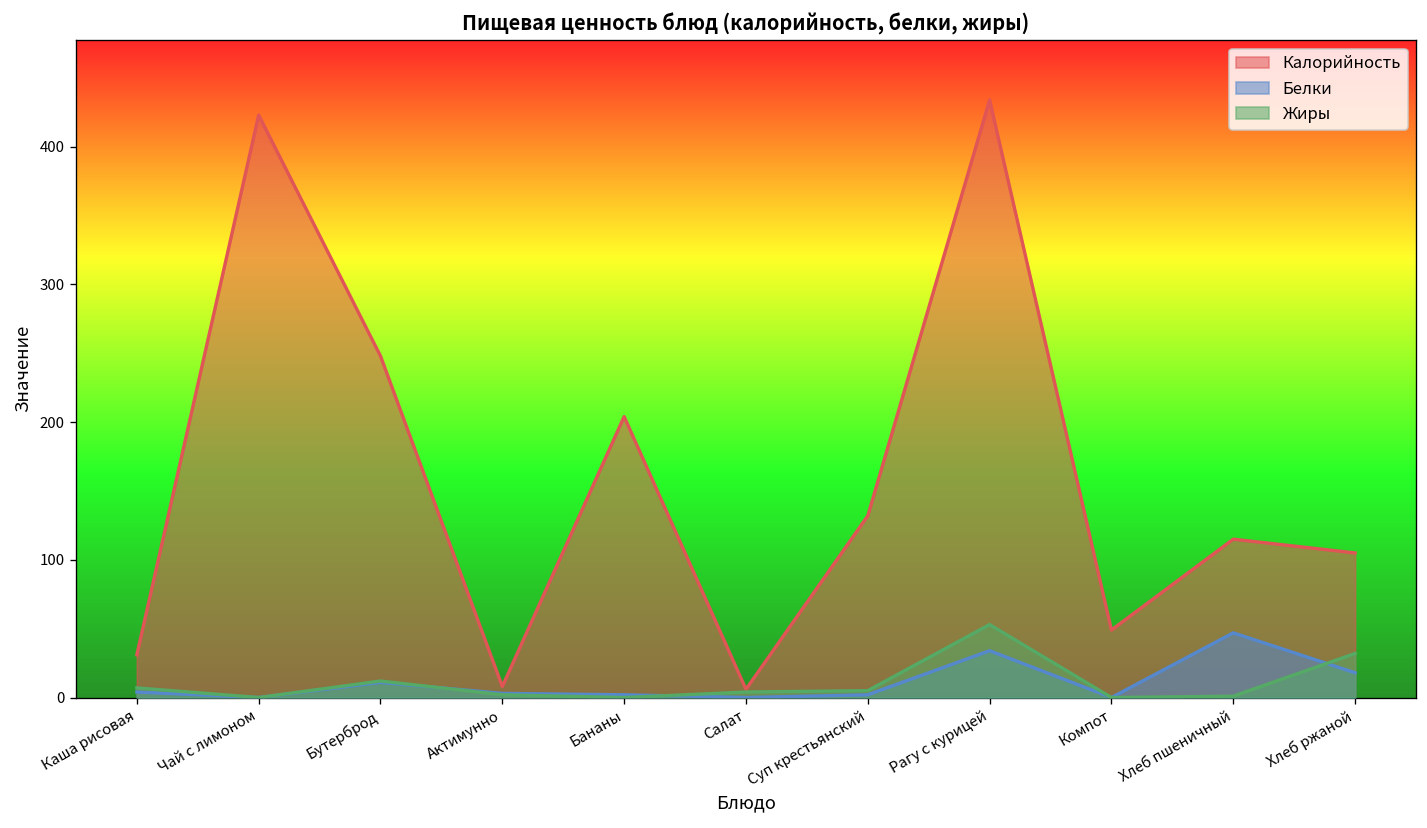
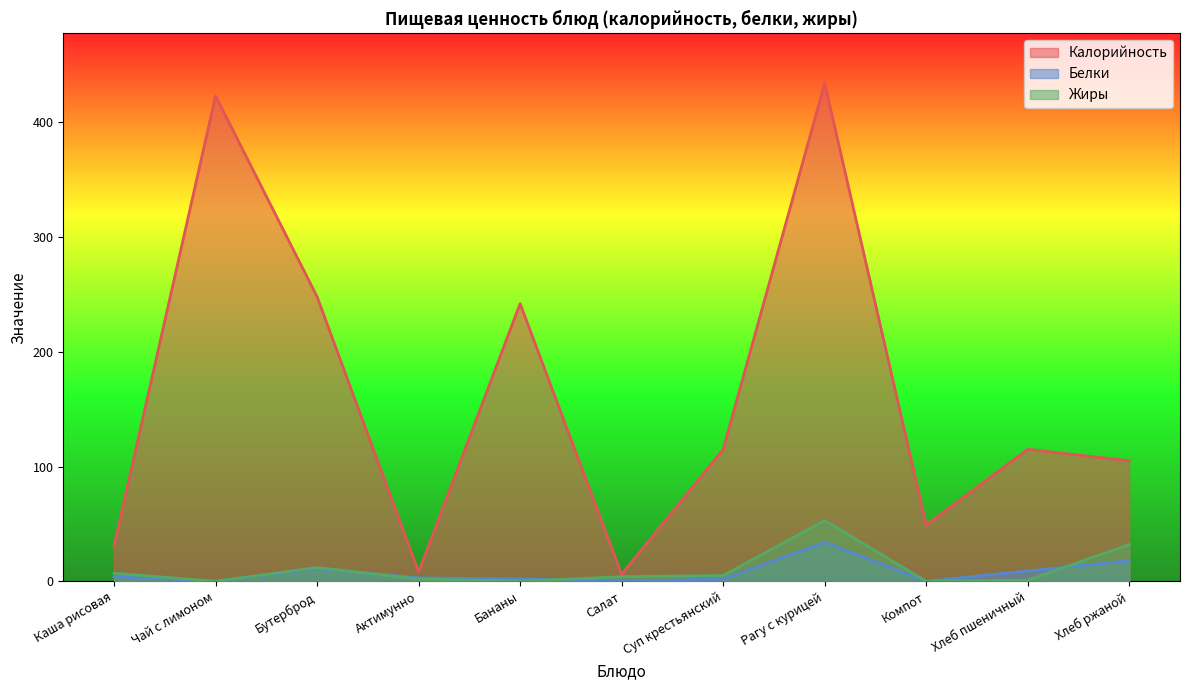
  {
    "Калорийность": {
      "Каша рисовая": 31,
      "Чай с лимоном": 423,
      "Бутерброд": 248,
      "Актимунно": 8,
-     "Бананы": 204,
-     "Суп крестьянский": 132,
+     "Бананы": 242,
+     "Суп крестьянский": 115,
      "Рагу с курицей": 434,
      "Компот": 49,
      "Хлеб пшеничный": 115,
      "Хлеб ржаной": 105
    },
    "Белки": {
      "Каша рисовая": 4,
      "Салат": 0,
      "Суп крестьянский": 2,
      "Рагу с курицей": 34,
-     "Хлеб пшеничный": 47,
+     "Хлеб пшеничный": 9,
      "Хлеб ржаной": 18
    },
    "Жиры": {
      "Каша рисовая": 7,
      "Суп крестьянский": 5,
      "Рагу с курицей": 53,
      "Хлеб пшеничный": 1,
      "Хлеб ржаной": 32
    }
  }
